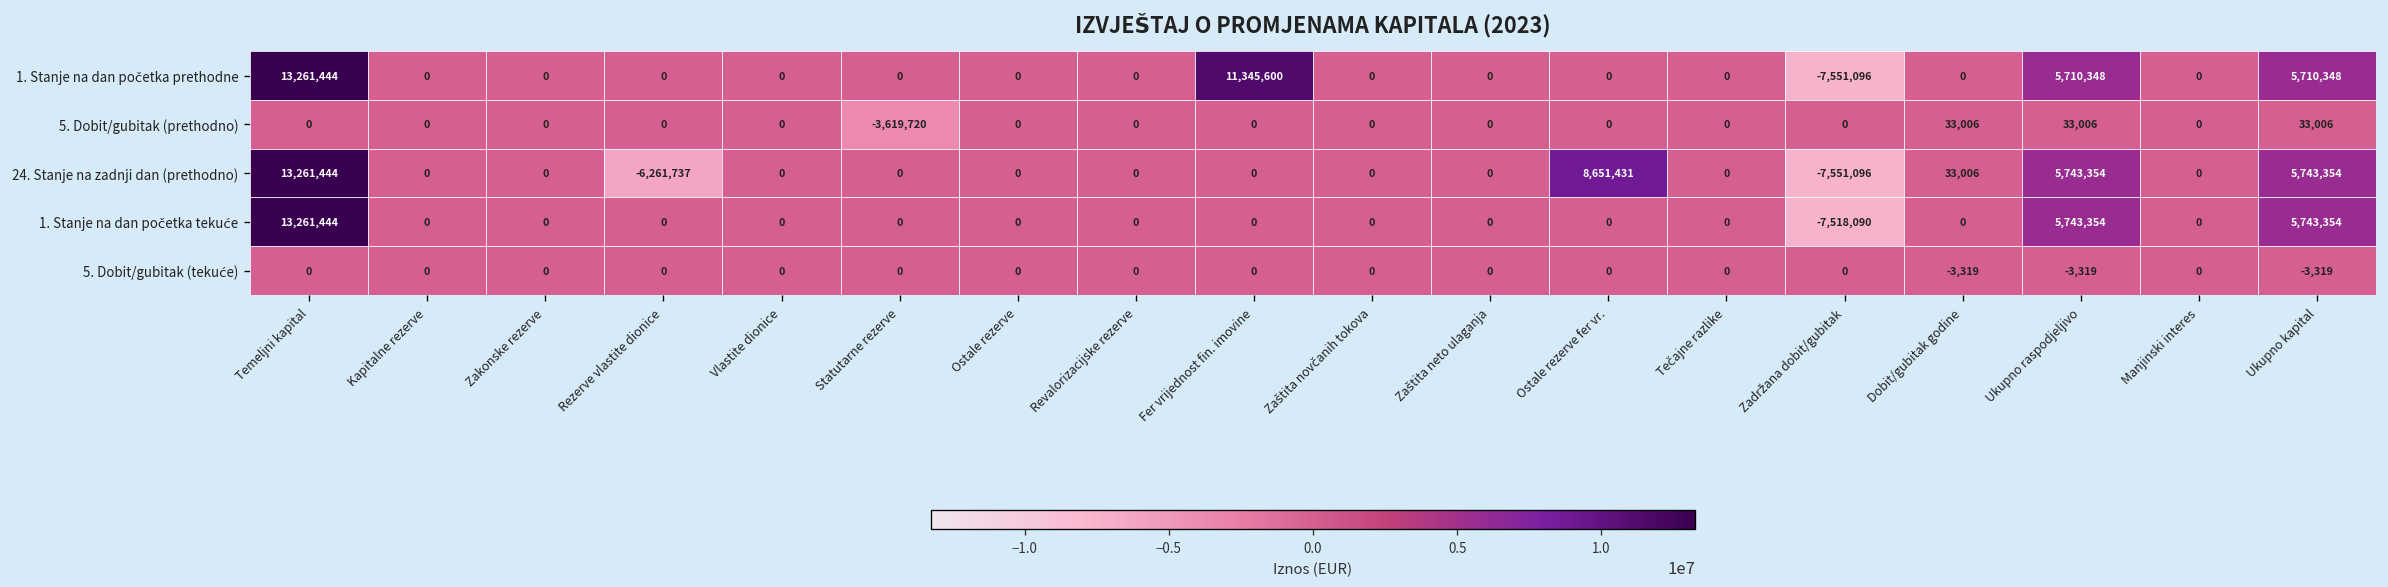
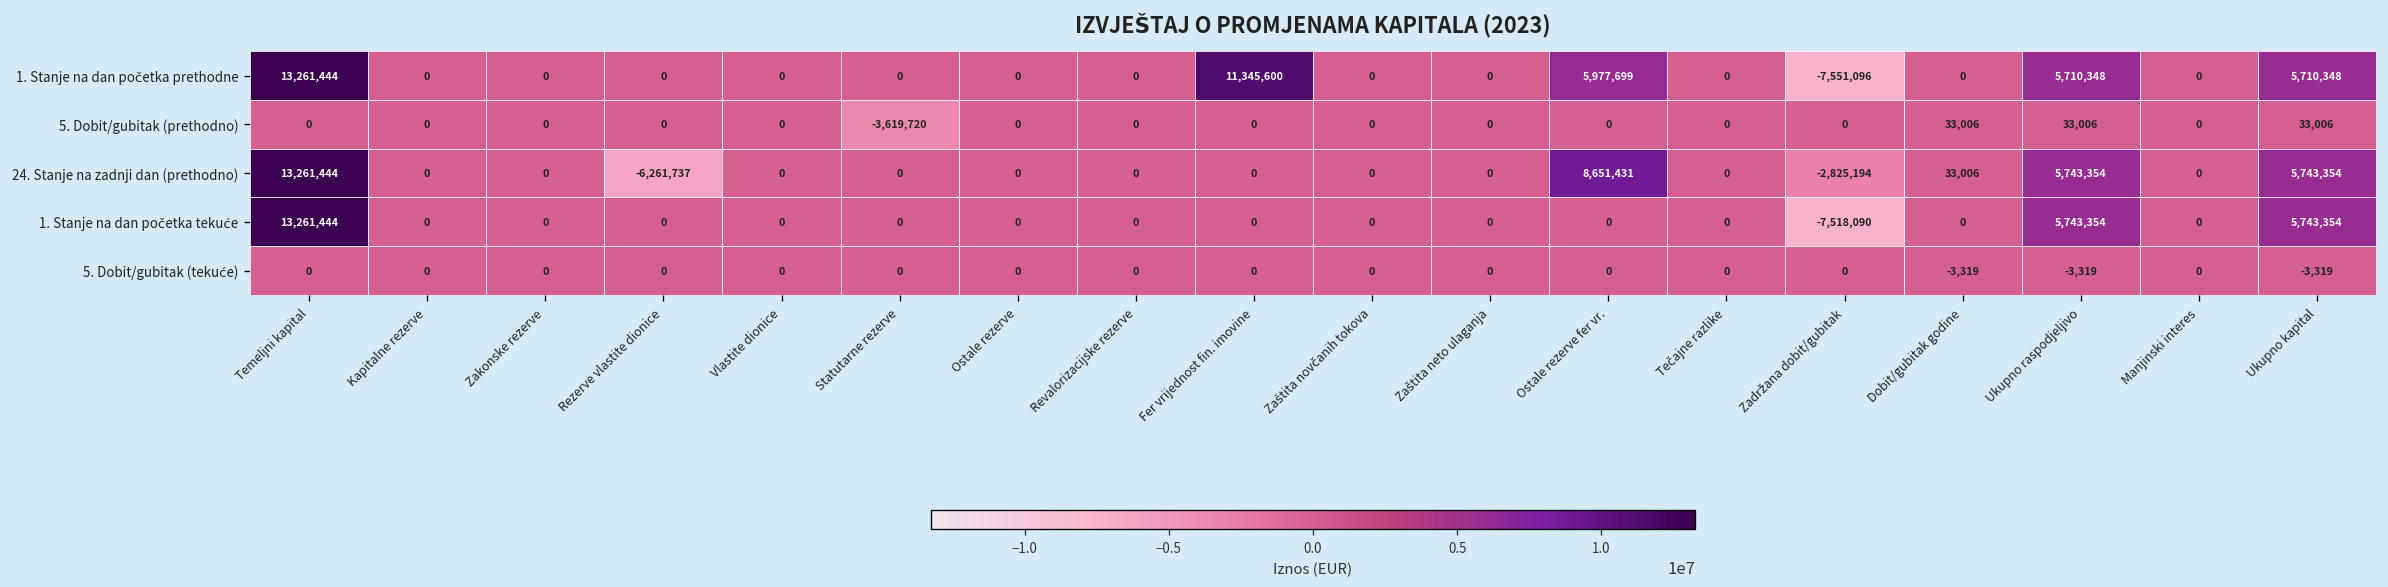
  {
    "1. Stanje na dan početka prethodne": {
      "Temeljni kapital": "13,261,444",
      "Kapitalne rezerve": "0",
      "Zakonske rezerve": "0",
      "Rezerve vlastite dionice": "0",
      "Vlastite dionice": "0",
      "Statutarne rezerve": "0",
      "Ostale rezerve": "0",
      "Revalorizacijske rezerve": "0",
      "Fer vrijednost fin. imovine": "11,345,600",
      "Zaštita novčanih tokova": "0",
      "Zaštita neto ulaganja": "0",
-     "Ostale rezerve fer vr.": "0",
+     "Ostale rezerve fer vr.": "5,977,699",
      "Tečajne razlike": "0",
      "Zadržana dobit/gubitak": "-7,551,096",
      "Dobit/gubitak godine": "0",
      "Ukupno raspodjeljivo": "5,710,348",
      "Manjinski interes": "0",
      "Ukupno kapital": "5,710,348"
    },
    "5. Dobit/gubitak (prethodno)": {
      "Temeljni kapital": "0",
      "Kapitalne rezerve": "0",
      "Zakonske rezerve": "0",
      "Rezerve vlastite dionice": "0",
      "Vlastite dionice": "0",
      "Statutarne rezerve": "-3,619,720",
      "Ostale rezerve": "0",
      "Revalorizacijske rezerve": "0",
      "Fer vrijednost fin. imovine": "0",
      "Zaštita novčanih tokova": "0",
      "Zaštita neto ulaganja": "0",
      "Ostale rezerve fer vr.": "0",
      "Tečajne razlike": "0",
      "Zadržana dobit/gubitak": "0",
      "Dobit/gubitak godine": "33,006",
      "Ukupno raspodjeljivo": "33,006",
      "Manjinski interes": "0",
      "Ukupno kapital": "33,006"
    },
    "24. Stanje na zadnji dan (prethodno)": {
      "Temeljni kapital": "13,261,444",
      "Kapitalne rezerve": "0",
      "Zakonske rezerve": "0",
      "Rezerve vlastite dionice": "-6,261,737",
      "Vlastite dionice": "0",
      "Statutarne rezerve": "0",
      "Ostale rezerve": "0",
      "Revalorizacijske rezerve": "0",
      "Fer vrijednost fin. imovine": "0",
      "Zaštita novčanih tokova": "0",
      "Zaštita neto ulaganja": "0",
      "Ostale rezerve fer vr.": "8,651,431",
      "Tečajne razlike": "0",
-     "Zadržana dobit/gubitak": "-7,551,096",
+     "Zadržana dobit/gubitak": "-2,825,194",
      "Dobit/gubitak godine": "33,006",
      "Ukupno raspodjeljivo": "5,743,354",
      "Manjinski interes": "0",
      "Ukupno kapital": "5,743,354"
    },
    "1. Stanje na dan početka tekuće": {
      "Temeljni kapital": "13,261,444",
      "Kapitalne rezerve": "0",
      "Zakonske rezerve": "0",
      "Rezerve vlastite dionice": "0",
      "Vlastite dionice": "0",
      "Statutarne rezerve": "0",
      "Ostale rezerve": "0",
      "Revalorizacijske rezerve": "0",
      "Fer vrijednost fin. imovine": "0",
      "Zaštita novčanih tokova": "0",
      "Zaštita neto ulaganja": "0",
      "Ostale rezerve fer vr.": "0",
      "Tečajne razlike": "0",
      "Zadržana dobit/gubitak": "-7,518,090",
      "Dobit/gubitak godine": "0",
      "Ukupno raspodjeljivo": "5,743,354",
      "Manjinski interes": "0",
      "Ukupno kapital": "5,743,354"
    },
    "5. Dobit/gubitak (tekuće)": {
      "Temeljni kapital": "0",
      "Kapitalne rezerve": "0",
      "Zakonske rezerve": "0",
      "Rezerve vlastite dionice": "0",
      "Vlastite dionice": "0",
      "Statutarne rezerve": "0",
      "Ostale rezerve": "0",
      "Revalorizacijske rezerve": "0",
      "Fer vrijednost fin. imovine": "0",
      "Zaštita novčanih tokova": "0",
      "Zaštita neto ulaganja": "0",
      "Ostale rezerve fer vr.": "0",
      "Tečajne razlike": "0",
      "Zadržana dobit/gubitak": "0",
      "Dobit/gubitak godine": "-3,319",
      "Ukupno raspodjeljivo": "-3,319",
      "Manjinski interes": "0",
      "Ukupno kapital": "-3,319"
    }
  }
